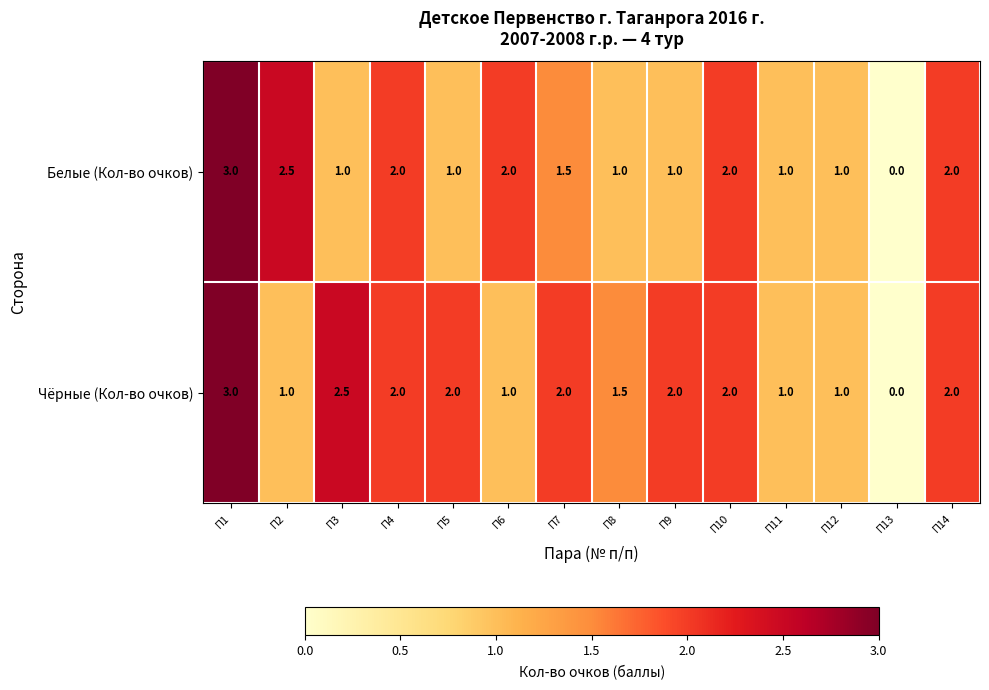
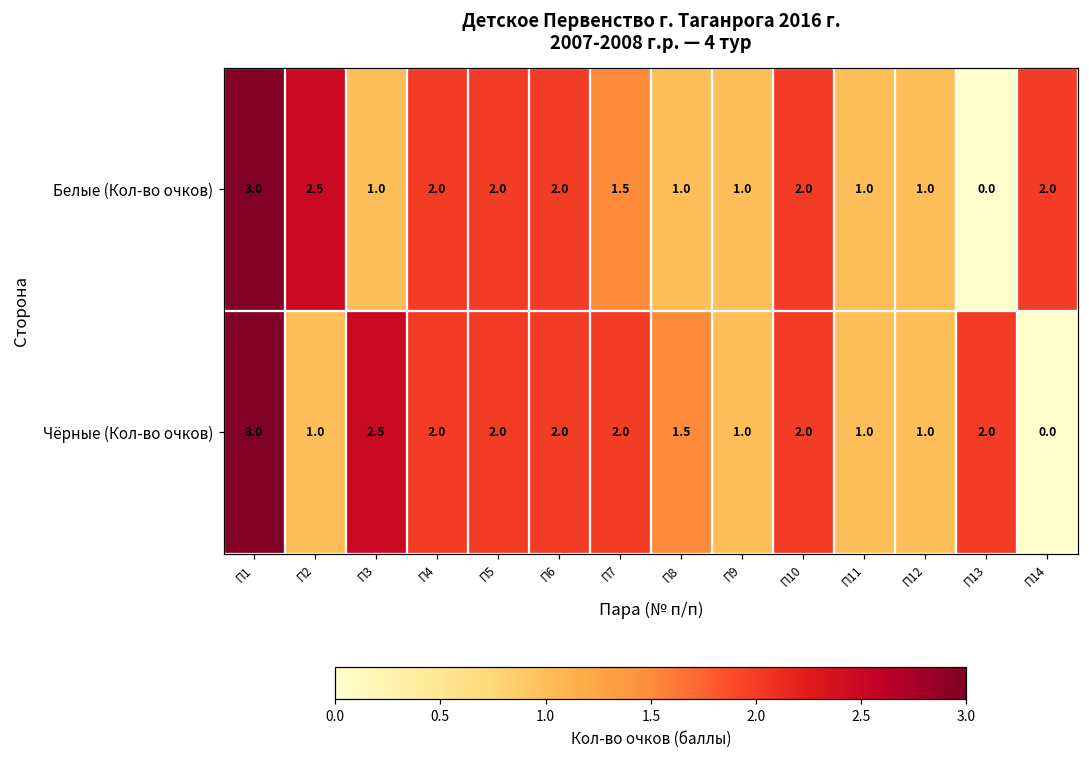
  {
    "Белые (Кол-во очков)": {
      "П1": 3.0,
      "П2": 2.5,
      "П3": 1.0,
      "П4": 2.0,
-     "П5": 1.0,
+     "П5": 2.0,
      "П6": 2.0,
      "П7": 1.5,
      "П8": 1.0,
      "П9": 1.0,
      "П10": 2.0,
      "П11": 1.0,
      "П12": 1.0,
      "П13": 0.0,
      "П14": 2.0
    },
    "Чёрные (Кол-во очков)": {
      "П1": 3.0,
      "П2": 1.0,
      "П3": 2.5,
      "П4": 2.0,
      "П5": 2.0,
-     "П6": 1.0,
+     "П6": 2.0,
      "П7": 2.0,
      "П8": 1.5,
-     "П9": 2.0,
+     "П9": 1.0,
      "П10": 2.0,
      "П11": 1.0,
      "П12": 1.0,
-     "П13": 0.0,
-     "П14": 2.0
+     "П13": 2.0,
+     "П14": 0.0
    }
  }
